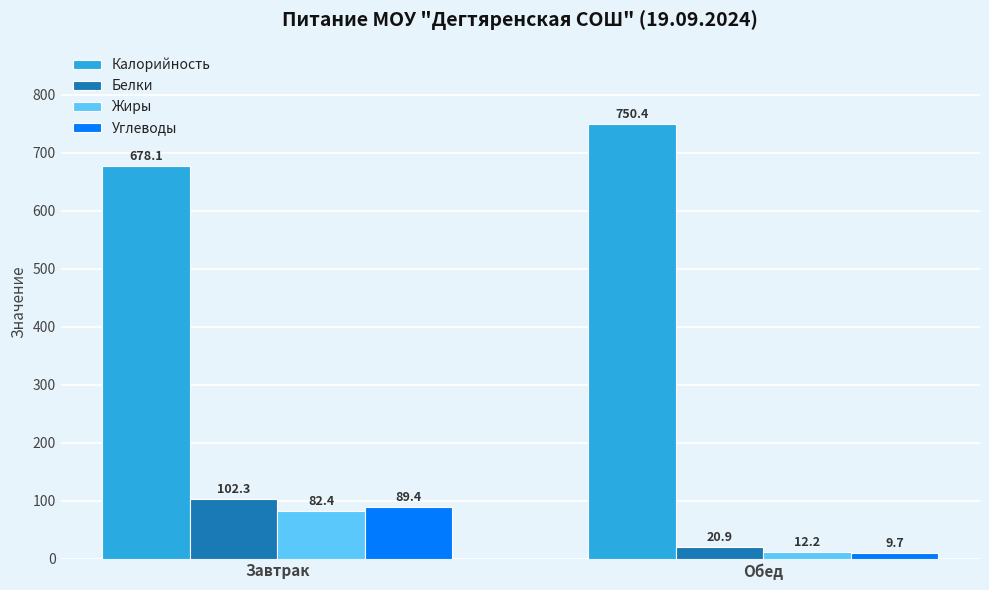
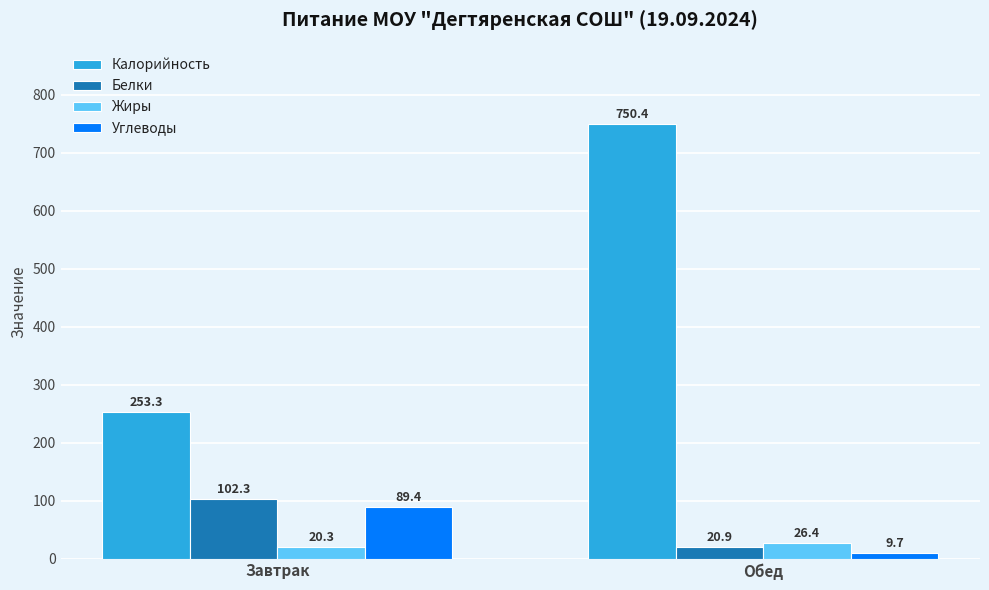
  {
    "Калорийность": {
-     "Завтрак": 678.1,
+     "Завтрак": 253.3,
      "Обед": 750.4
    },
    "Белки": {
      "Завтрак": 102.3,
      "Обед": 20.9
    },
    "Жиры": {
-     "Завтрак": 82.4,
-     "Обед": 12.2
+     "Завтрак": 20.3,
+     "Обед": 26.4
    },
    "Углеводы": {
      "Завтрак": 89.4,
      "Обед": 9.7
    }
  }
